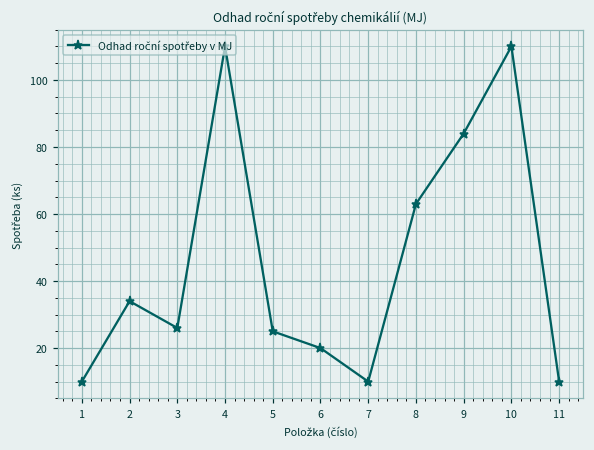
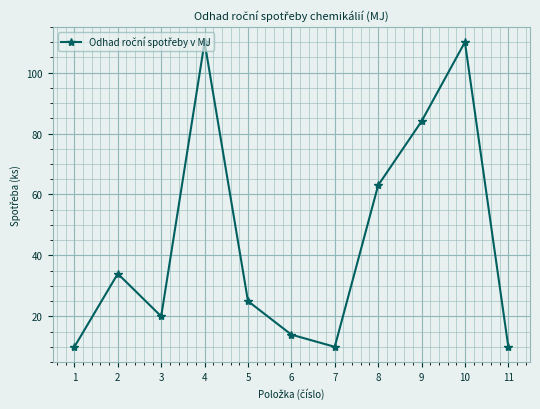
  {
    "1": 10,
    "2": 34,
-   "3": 26,
+   "3": 20,
    "5": 25,
-   "6": 20,
+   "6": 14,
    "7": 10,
    "8": 63,
    "9": 84,
    "10": 110,
    "11": 10
  }
